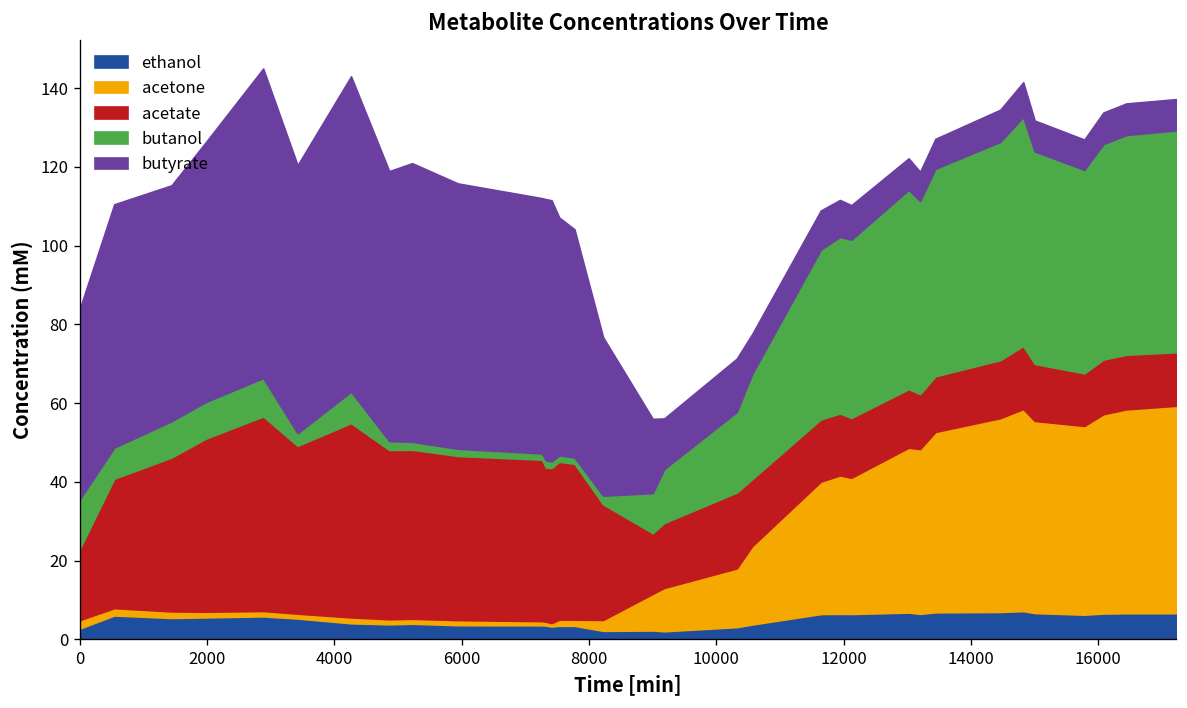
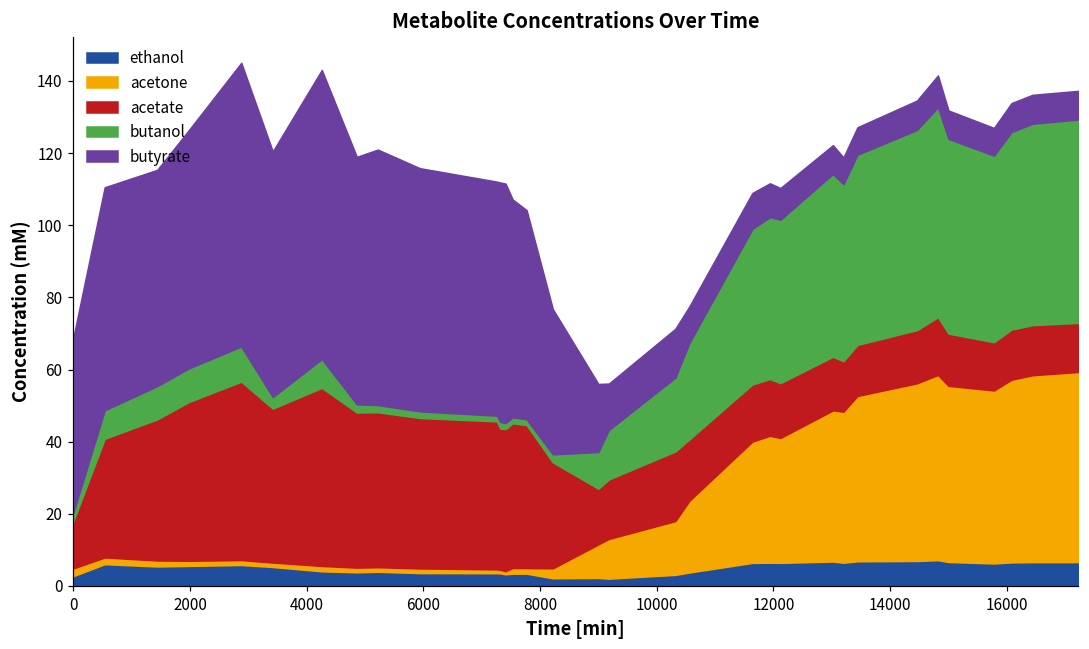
  {
    "acetate": {
-     "0": 18
+     "0": 13
    },
    "butanol": {
-     "0": 13
+     "0": 2
    },
    "butyrate": {
      "0": 48
    }
  }
